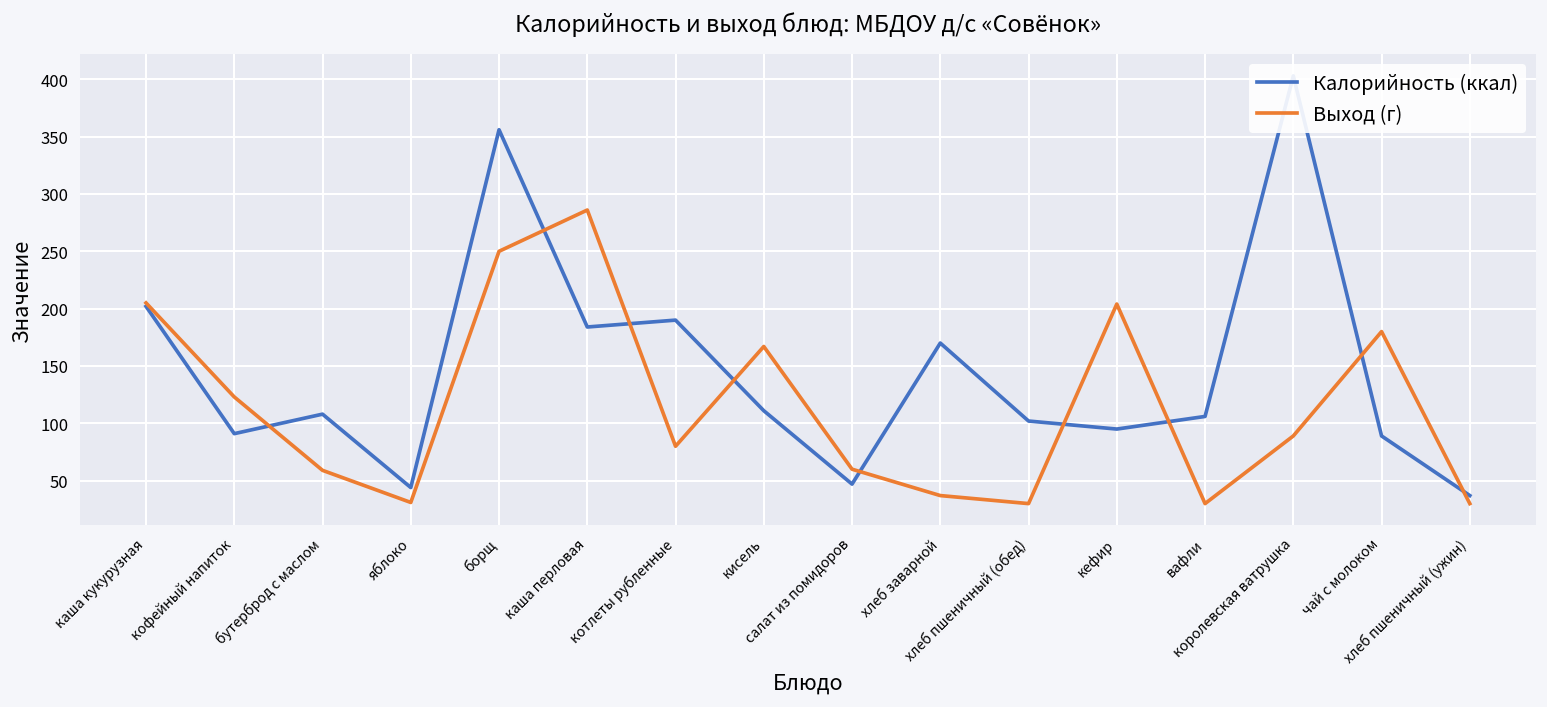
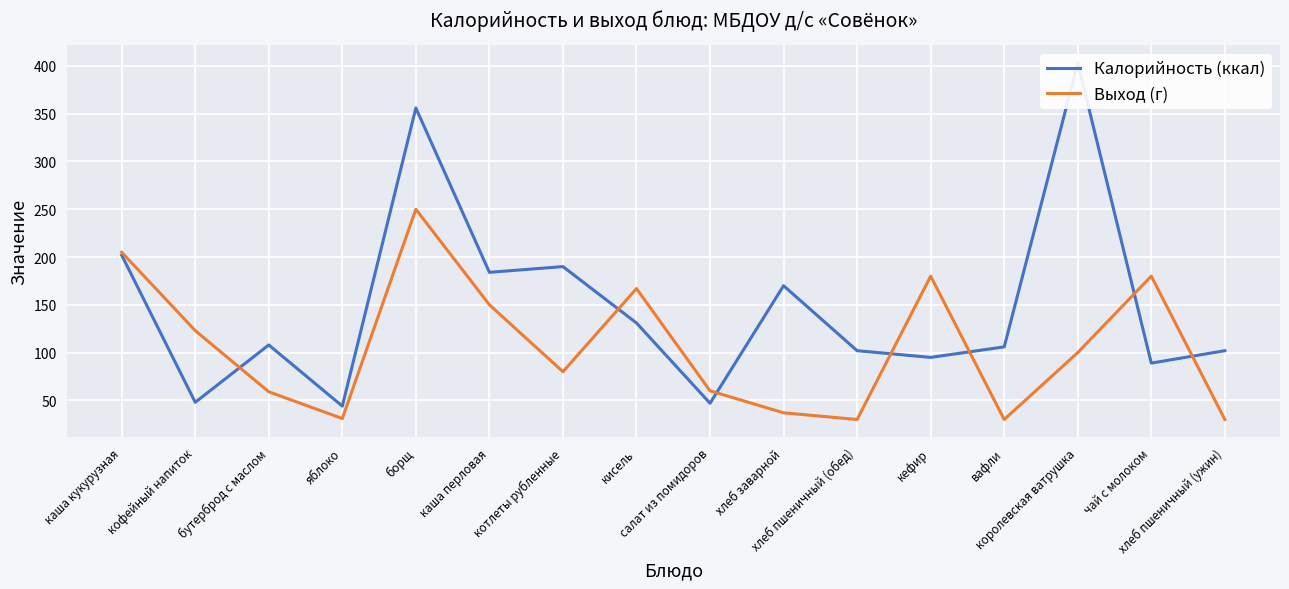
  {
    "Калорийность (ккал)": {
      "каша кукурузная": 200,
-     "кофейный напиток": 90,
+     "кофейный напиток": 50,
      "бутерброд с маслом": 110,
      "яблоко": 40,
      "борщ": 360,
      "каша перловая": 180,
      "котлеты рубленные": 190,
-     "кисель": 110,
+     "кисель": 130,
      "салат из помидоров": 50,
      "хлеб заварной": 170,
      "хлеб пшеничный (обед)": 100,
      "кефир": 100,
      "вафли": 110,
      "чай с молоком": 90,
-     "хлеб пшеничный (ужин)": 40
+     "хлеб пшеничный (ужин)": 100
    },
    "Выход (г)": {
      "каша кукурузная": 210,
      "кофейный напиток": 120,
      "бутерброд с маслом": 60,
      "яблоко": 30,
      "борщ": 250,
-     "каша перловая": 290,
+     "каша перловая": 150,
      "котлеты рубленные": 80,
      "кисель": 170,
      "салат из помидоров": 60,
      "хлеб заварной": 40,
      "хлеб пшеничный (обед)": 30,
-     "кефир": 200,
+     "кефир": 180,
      "вафли": 30,
-     "королевская ватрушка": 90,
+     "королевская ватрушка": 100,
      "чай с молоком": 180,
      "хлеб пшеничный (ужин)": 30
    }
  }
